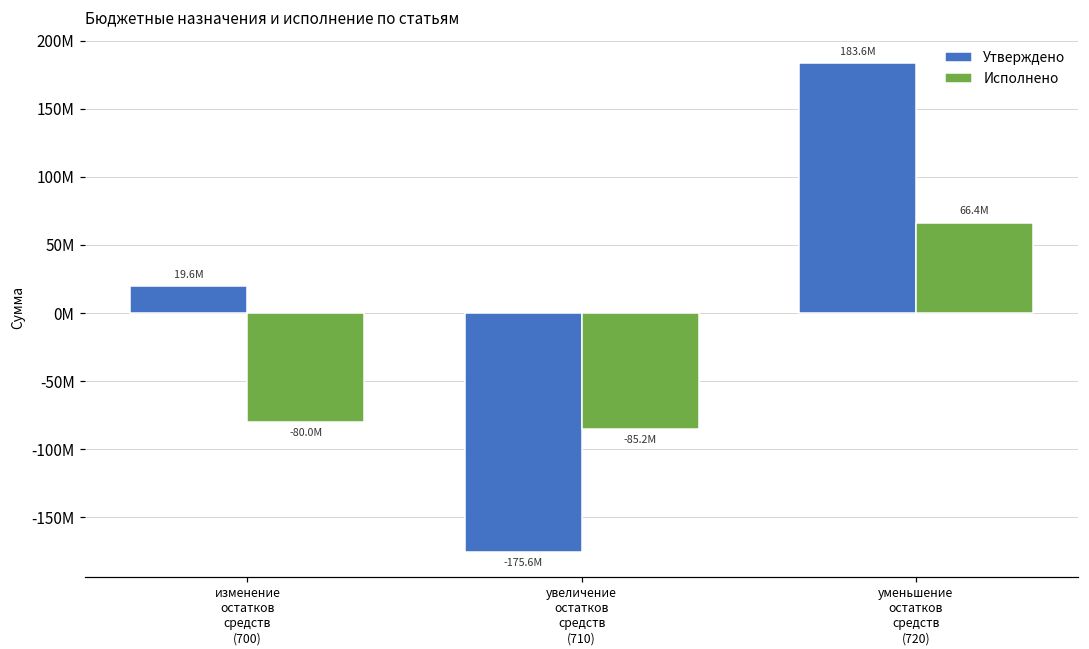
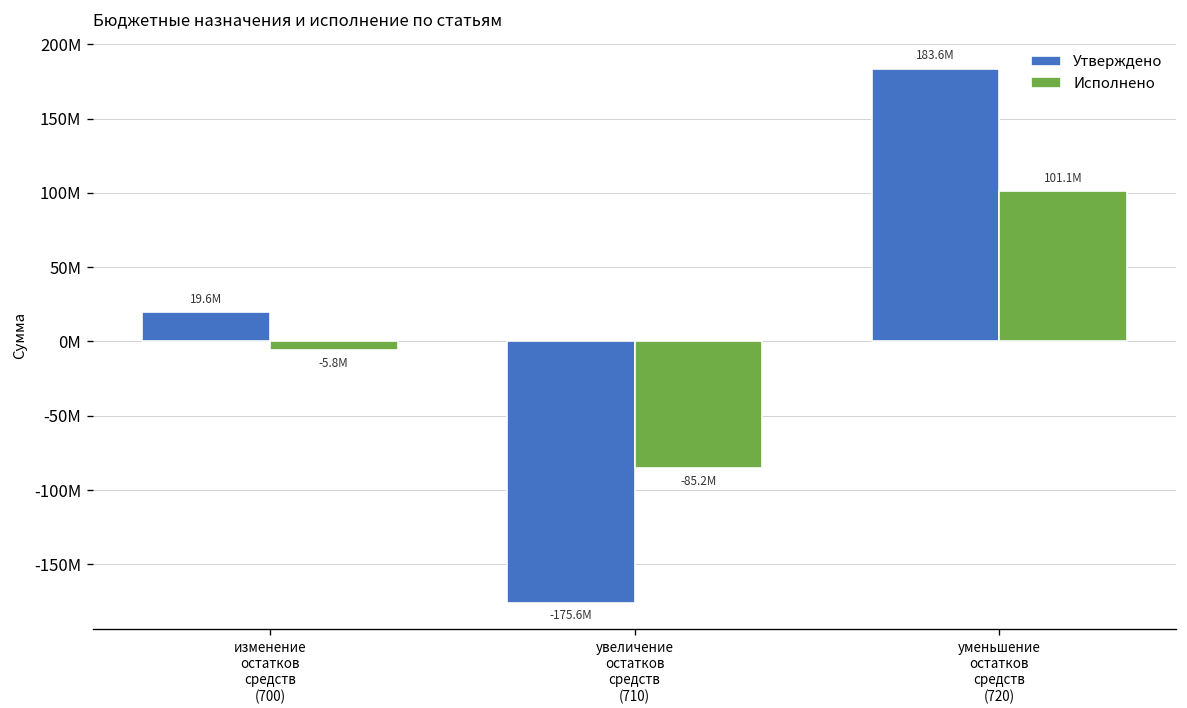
  {
    "Утверждено": {
      "изменение остатков средств (700)": "19.6M",
      "увеличение остатков средств (710)": "-175.6M",
      "уменьшение остатков средств (720)": "183.6M"
    },
    "Исполнено": {
-     "изменение остатков средств (700)": "-80.0M",
+     "изменение остатков средств (700)": "-5.8M",
      "увеличение остатков средств (710)": "-85.2M",
-     "уменьшение остатков средств (720)": "66.4M"
+     "уменьшение остатков средств (720)": "101.1M"
    }
  }
